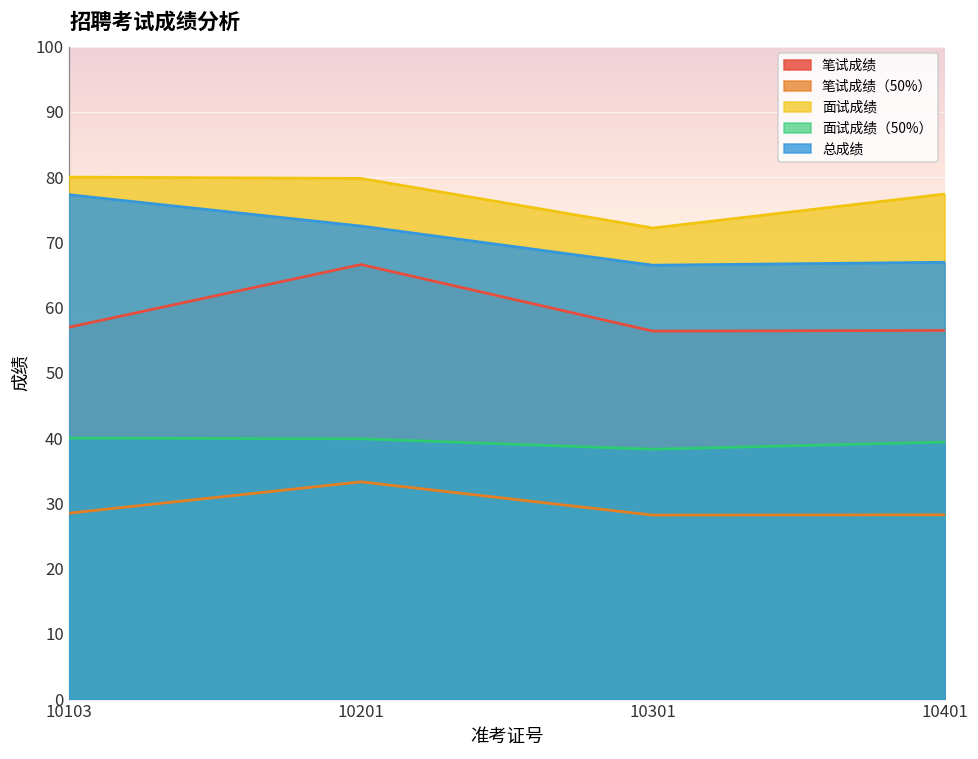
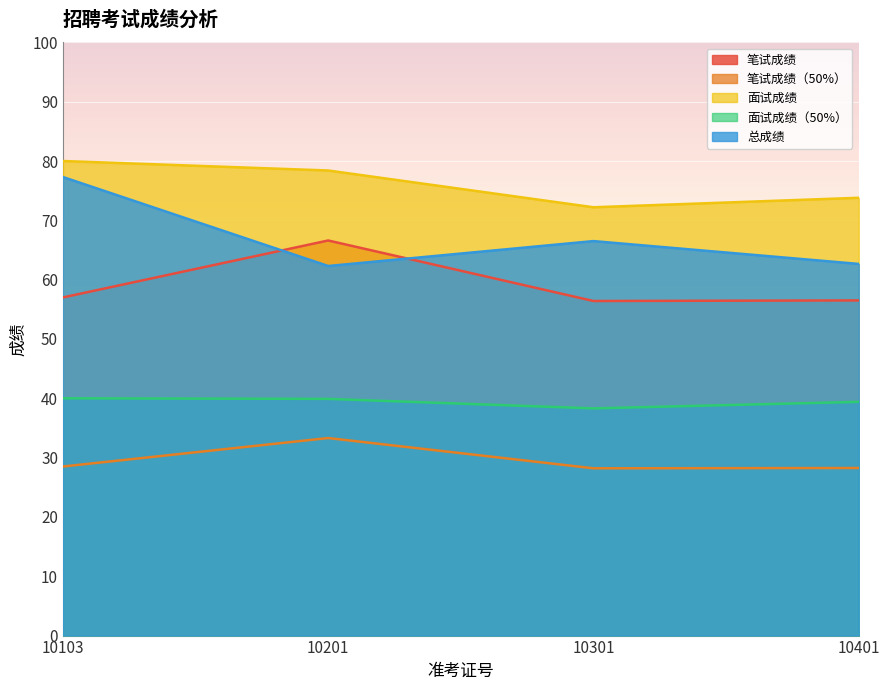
  {
    "面试成绩": {
      "10103": 80,
-     "10201": 80,
+     "10201": 78,
      "10301": 72,
-     "10401": 77
+     "10401": 74
    },
    "面试成绩（50%）": {
      "10103": 40,
      "10201": 40,
      "10301": 38,
      "10401": 39
    },
    "总成绩": {
      "10103": 77,
-     "10201": 73,
+     "10201": 62,
      "10301": 67,
-     "10401": 67
+     "10401": 63
    }
  }
